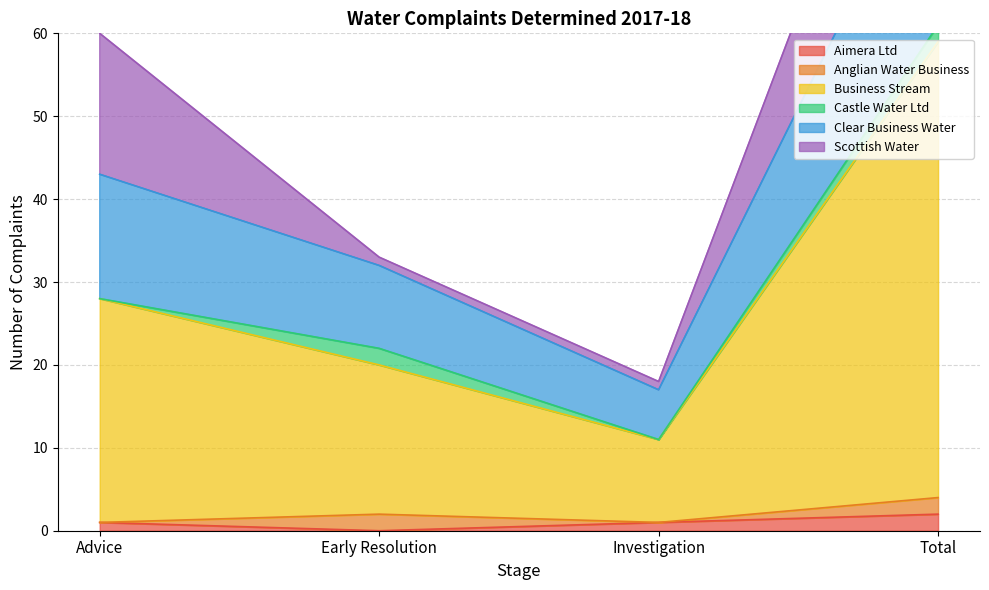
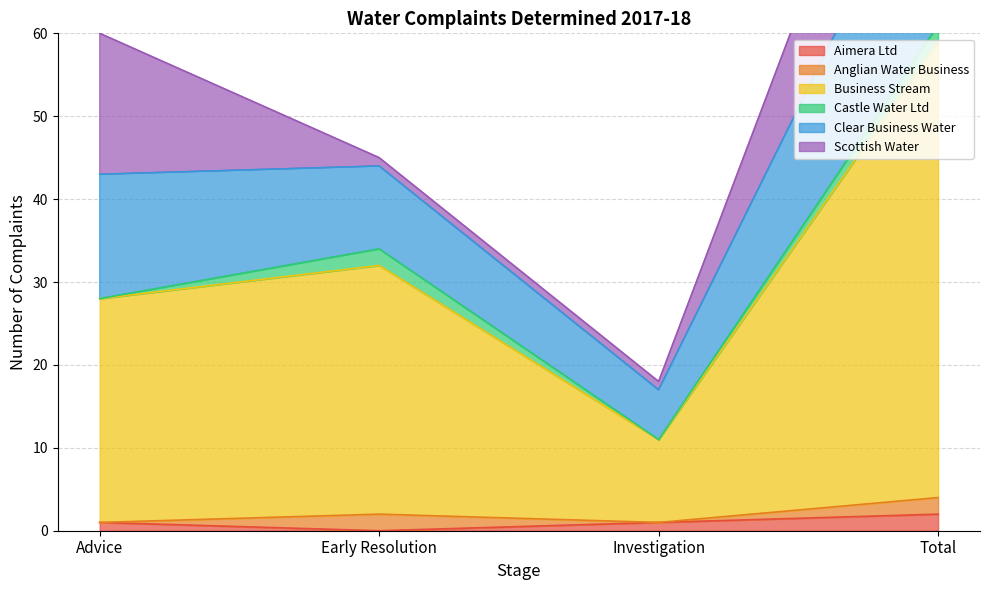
  {
    "Business Stream": {
-     "Early Resolution": 18
+     "Early Resolution": 30
    },
    "Castle Water Ltd": {
      "Early Resolution": 2
    },
    "Clear Business Water": {
      "Advice": 15,
      "Early Resolution": 10,
      "Investigation": 6
    },
    "Scottish Water": {
      "Advice": 17,
      "Early Resolution": 1,
      "Investigation": 1
    }
  }
